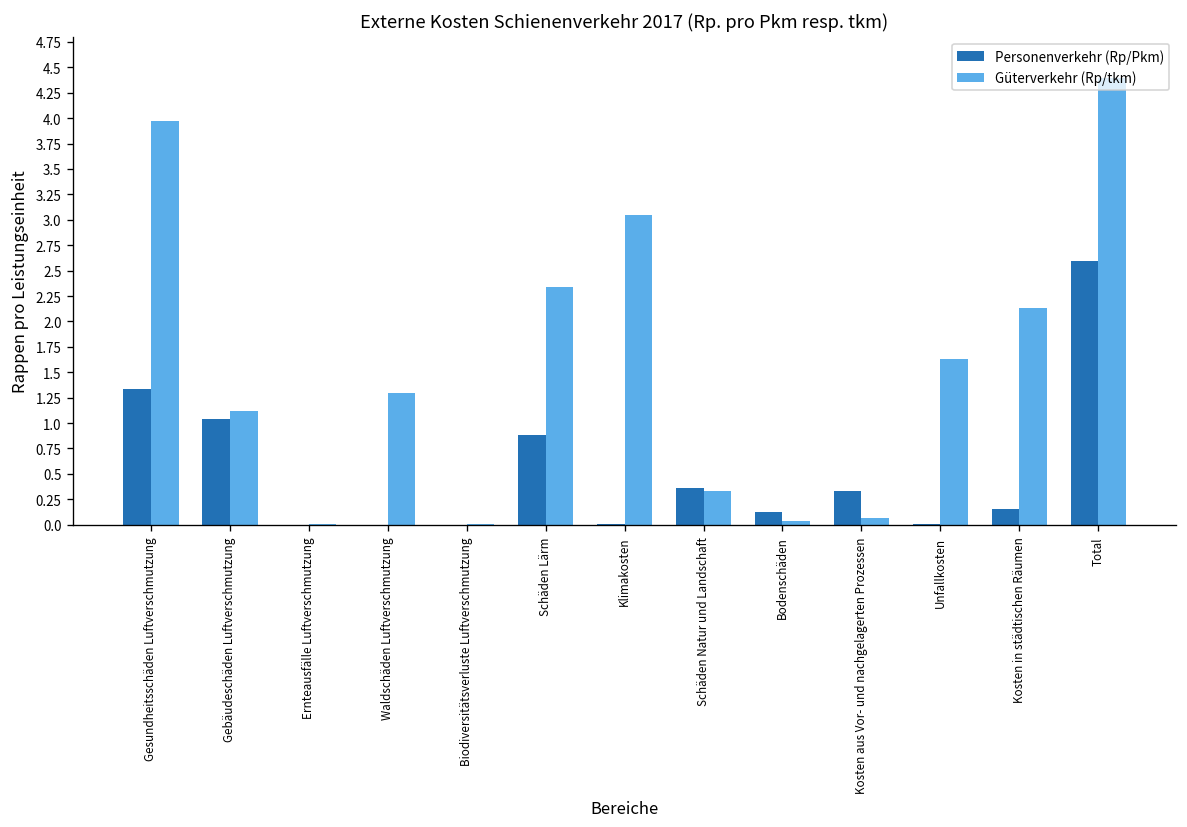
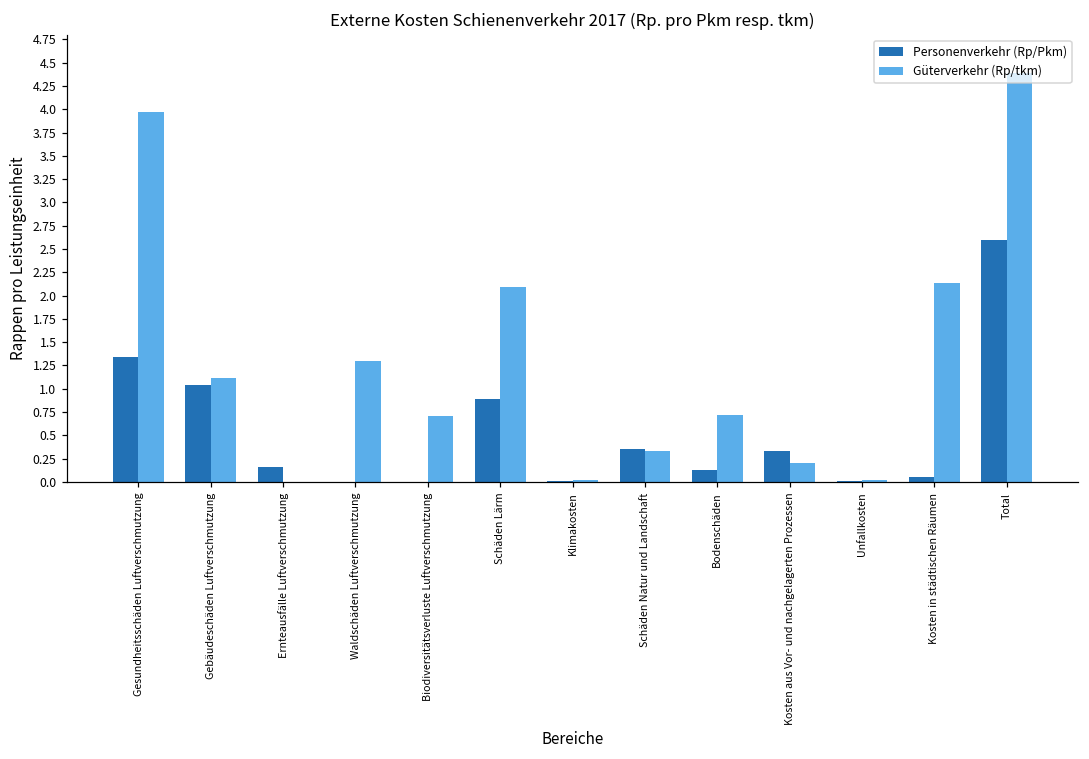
  {
    "Personenverkehr (Rp/Pkm)": {
      "Gesundheitsschäden Luftverschmutzung": 1.3,
      "Gebäudeschäden Luftverschmutzung": 1.0,
-     "Ernteausfälle Luftverschmutzung": 0.0,
+     "Ernteausfälle Luftverschmutzung": 0.2,
      "Schäden Lärm": 0.9,
      "Schäden Natur und Landschaft": 0.4,
      "Bodenschäden": 0.1,
      "Kosten aus Vor- und nachgelagerten Prozessen": 0.3,
-     "Kosten in städtischen Räumen": 0.2,
+     "Kosten in städtischen Räumen": 0.1,
      "Total": 2.6
    },
    "Güterverkehr (Rp/tkm)": {
      "Gesundheitsschäden Luftverschmutzung": 4.0,
      "Gebäudeschäden Luftverschmutzung": 1.1,
      "Waldschäden Luftverschmutzung": 1.3,
-     "Biodiversitätsverluste Luftverschmutzung": 0.0,
-     "Schäden Lärm": 2.3,
-     "Klimakosten": 3.1,
+     "Biodiversitätsverluste Luftverschmutzung": 0.7,
+     "Schäden Lärm": 2.1,
+     "Klimakosten": 0.0,
      "Schäden Natur und Landschaft": 0.3,
-     "Bodenschäden": 0.0,
-     "Kosten aus Vor- und nachgelagerten Prozessen": 0.1,
-     "Unfallkosten": 1.6,
+     "Bodenschäden": 0.7,
+     "Kosten aus Vor- und nachgelagerten Prozessen": 0.2,
+     "Unfallkosten": 0.0,
      "Kosten in städtischen Räumen": 2.1
    }
  }
